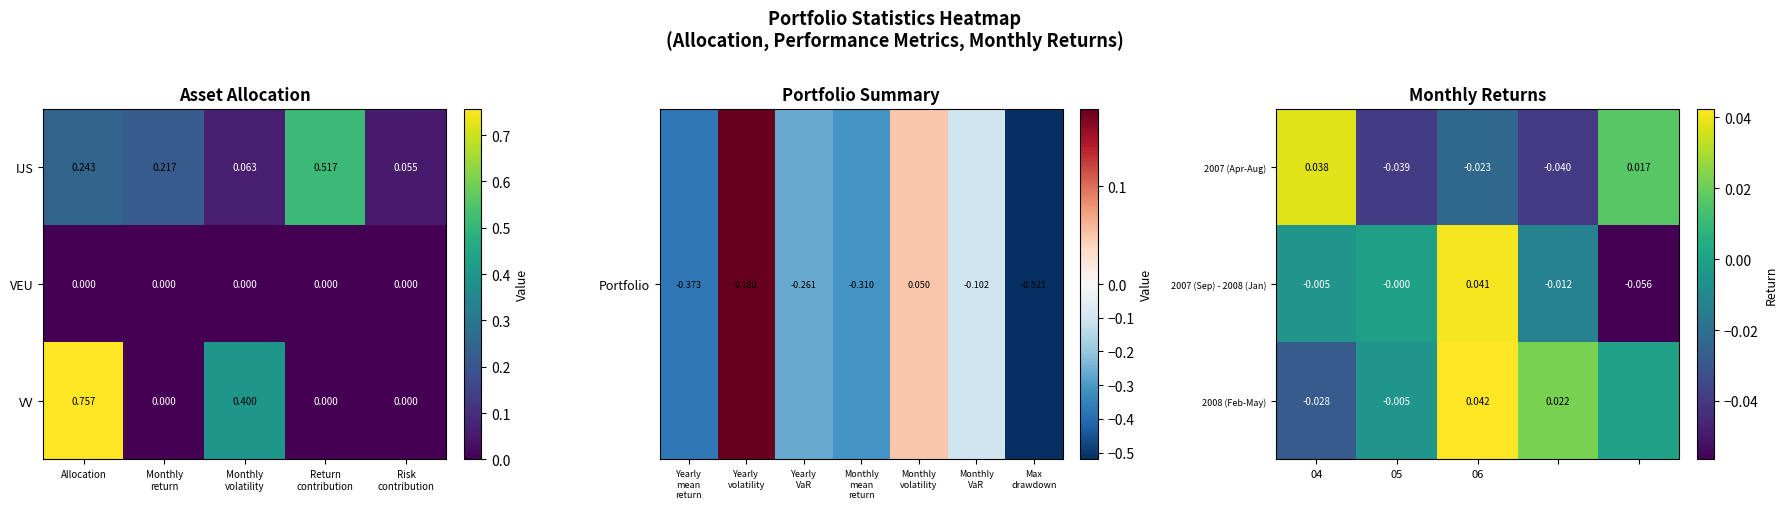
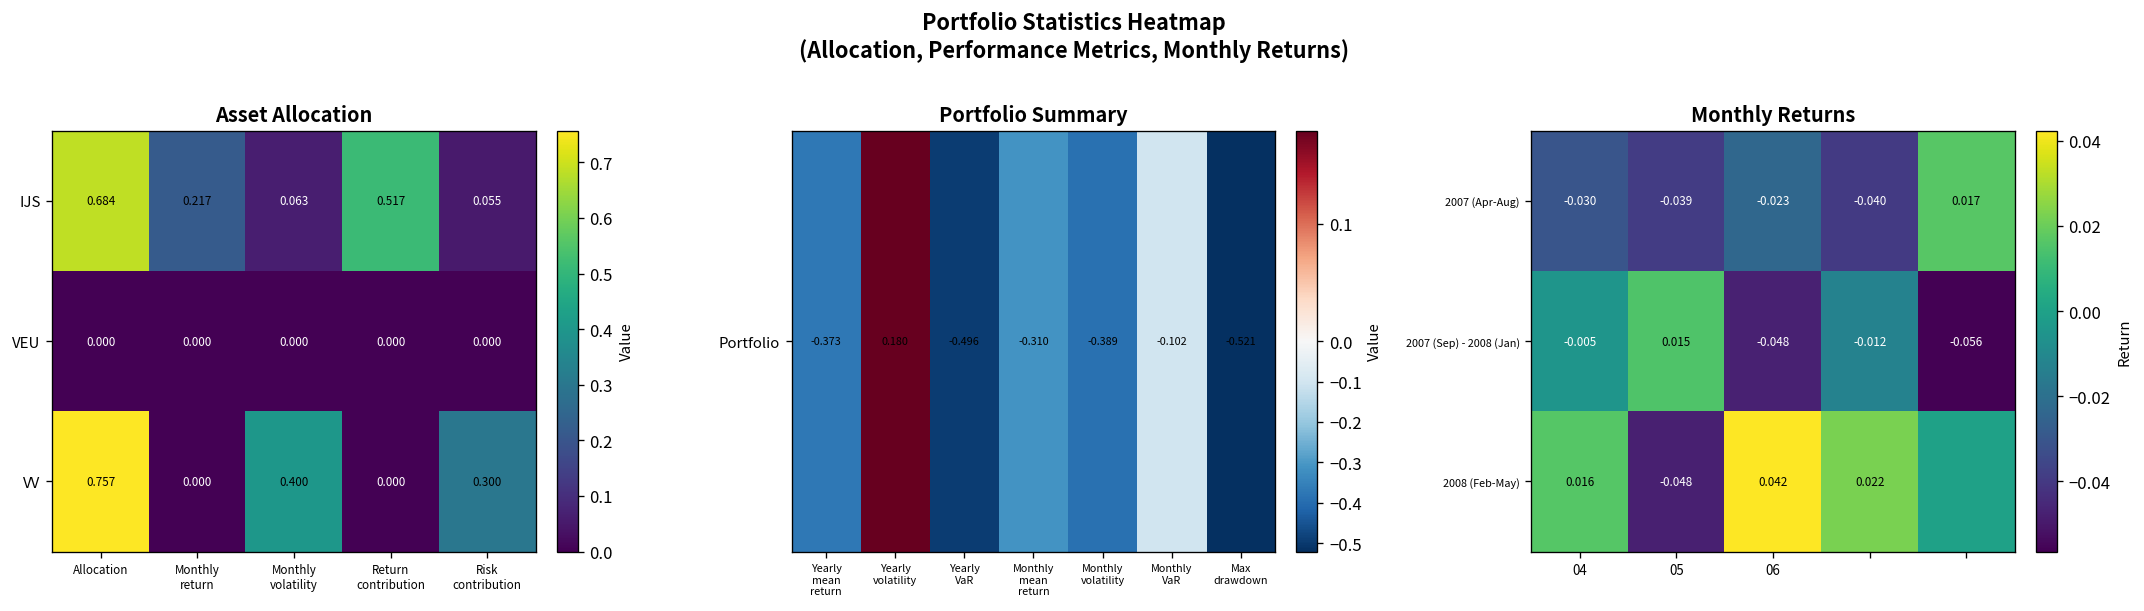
  {
    "Asset Allocation": {
      "IJS": {
-       "Allocation": 0.243,
+       "Allocation": 0.684,
        "Monthly return": 0.217,
        "Monthly volatility": 0.063,
        "Return contribution": 0.517,
        "Risk contribution": 0.055
      },
      "VEU": {
        "Allocation": 0.000,
        "Monthly return": 0.000,
        "Monthly volatility": 0.000,
        "Return contribution": 0.000,
        "Risk contribution": 0.000
      },
      "VV": {
        "Allocation": 0.757,
        "Monthly return": 0.000,
        "Monthly volatility": 0.400,
        "Return contribution": 0.000,
-       "Risk contribution": 0.000
+       "Risk contribution": 0.300
      }
    },
    "Portfolio Summary": {
      "Portfolio": {
        "Yearly mean return": -0.373,
        "Yearly volatility": 0.180,
-       "Yearly VaR": -0.261,
+       "Yearly VaR": -0.496,
        "Monthly mean return": -0.310,
-       "Monthly volatility": 0.050,
+       "Monthly volatility": -0.389,
        "Monthly VaR": -0.102,
        "Max drawdown": -0.521
      }
    },
    "Monthly Returns": {
      "2007 (Apr-Aug)": {
-       "04": 0.038,
+       "04": -0.030,
        "05": -0.039,
        "06": -0.023
      },
      "2007 (Sep) - 2008 (Jan)": {
        "04": -0.005,
-       "05": -0.000,
-       "06": 0.041
+       "05": 0.015,
+       "06": -0.048
      },
      "2008 (Feb-May)": {
-       "04": -0.028,
-       "05": -0.005,
+       "04": 0.016,
+       "05": -0.048,
        "06": 0.042
      }
    }
  }
